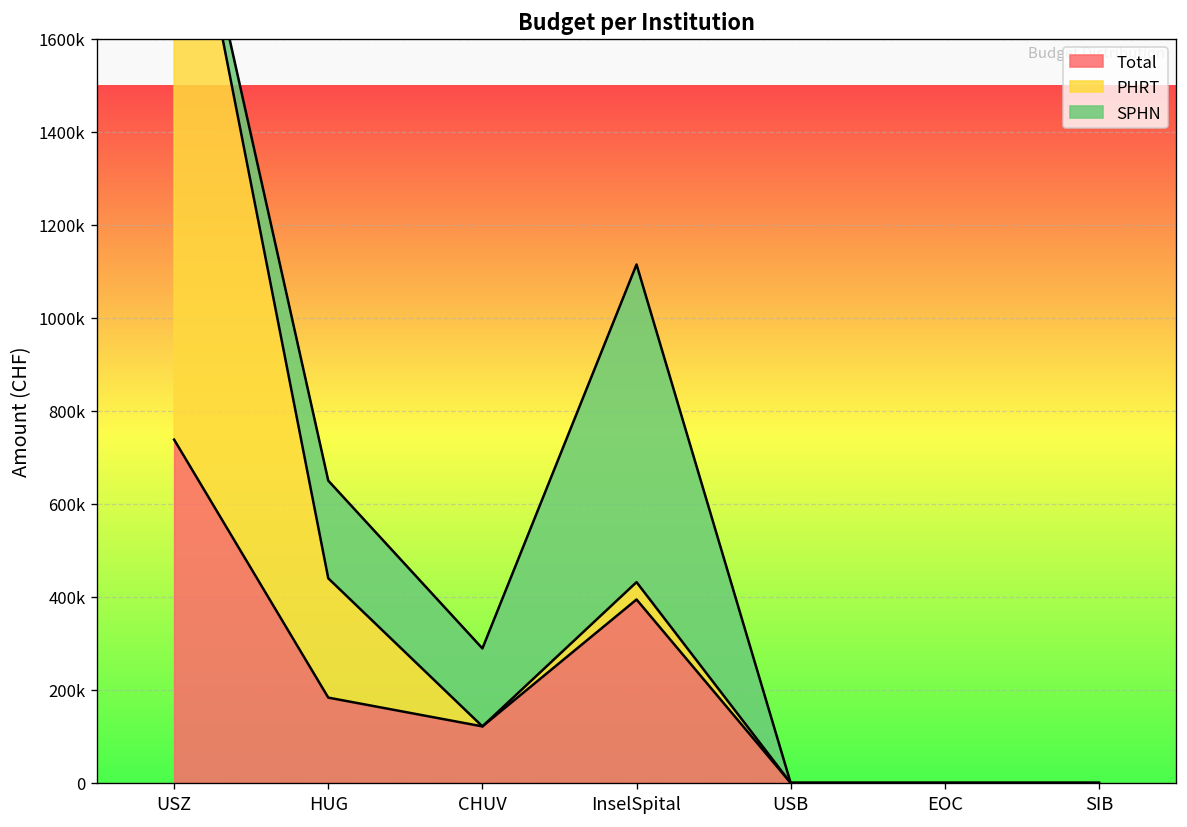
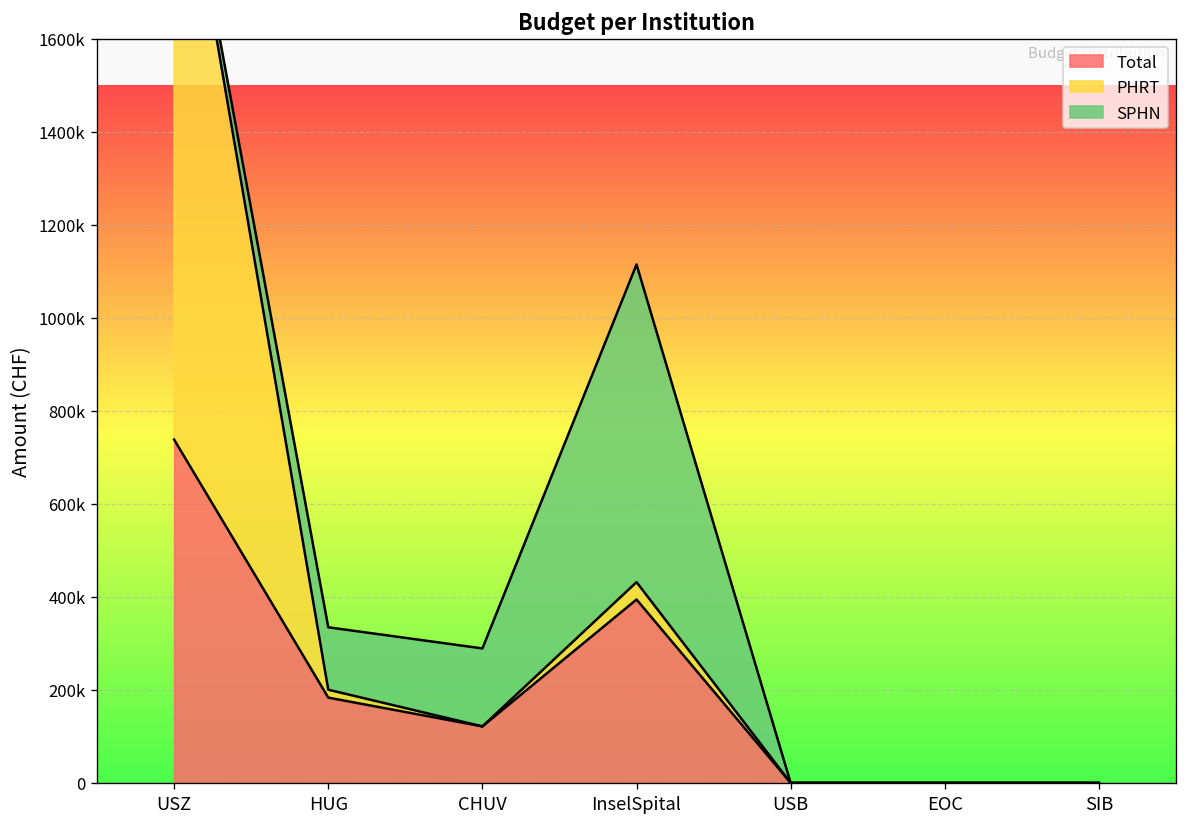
  {
    "Total": {
      "USZ": 740000,
      "HUG": 180000,
      "InselSpital": 390000
    },
    "PHRT": {
-     "HUG": 260000,
+     "HUG": 20000,
      "InselSpital": 40000
    },
    "SPHN": {
-     "HUG": 210000,
+     "HUG": 130000,
      "CHUV": 170000,
      "InselSpital": 680000
    }
  }
